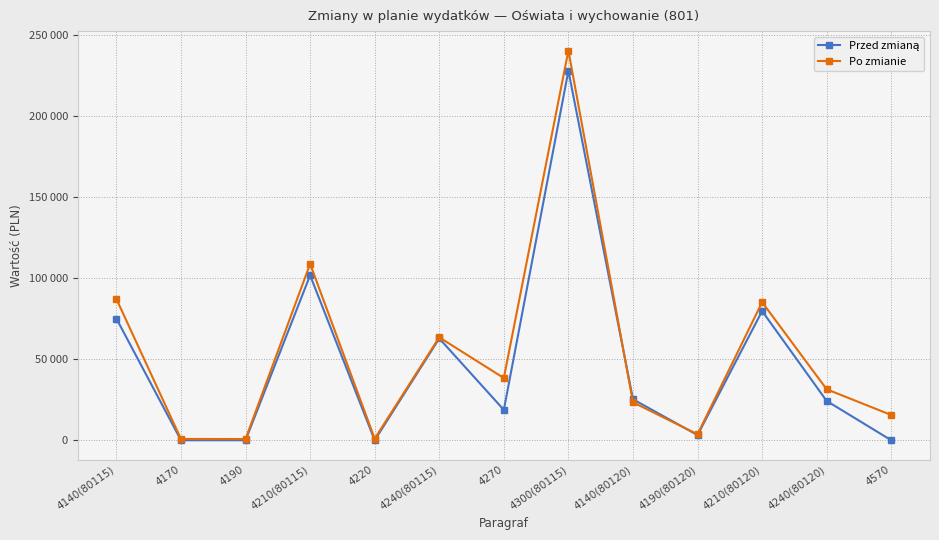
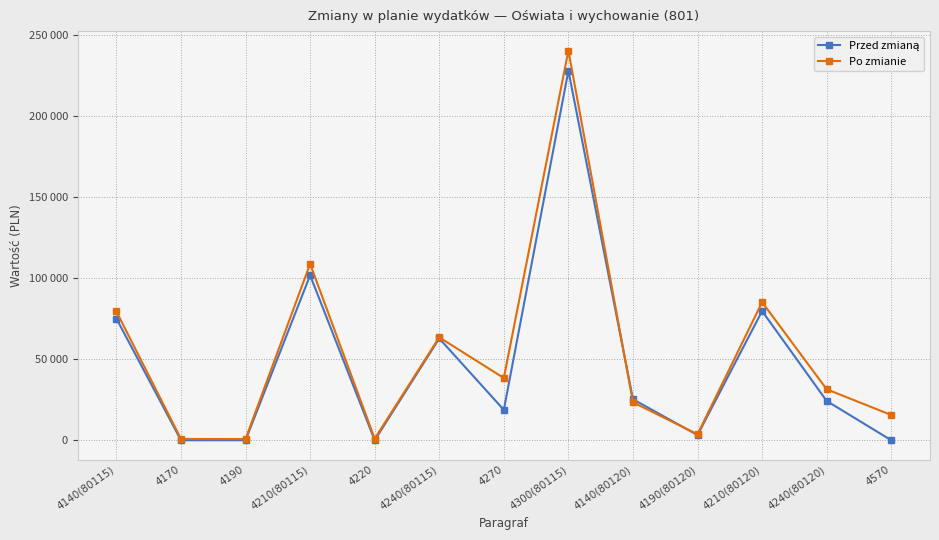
  {
    "Przed zmianą": {
      "4140(80115)": 75000,
      "4210(80115)": 102000,
      "4270": 19000,
      "4300(80115)": 228000,
      "4140(80120)": 25000,
      "4210(80120)": 80000,
      "4240(80120)": 24000,
      "4570": 0
    },
    "Po zmianie": {
-     "4140(80115)": 87000,
+     "4140(80115)": 79000,
      "4210(80115)": 109000,
      "4270": 38000,
      "4300(80115)": 240000,
      "4140(80120)": 23000,
      "4210(80120)": 85000,
      "4240(80120)": 31000,
      "4570": 16000
    }
  }
